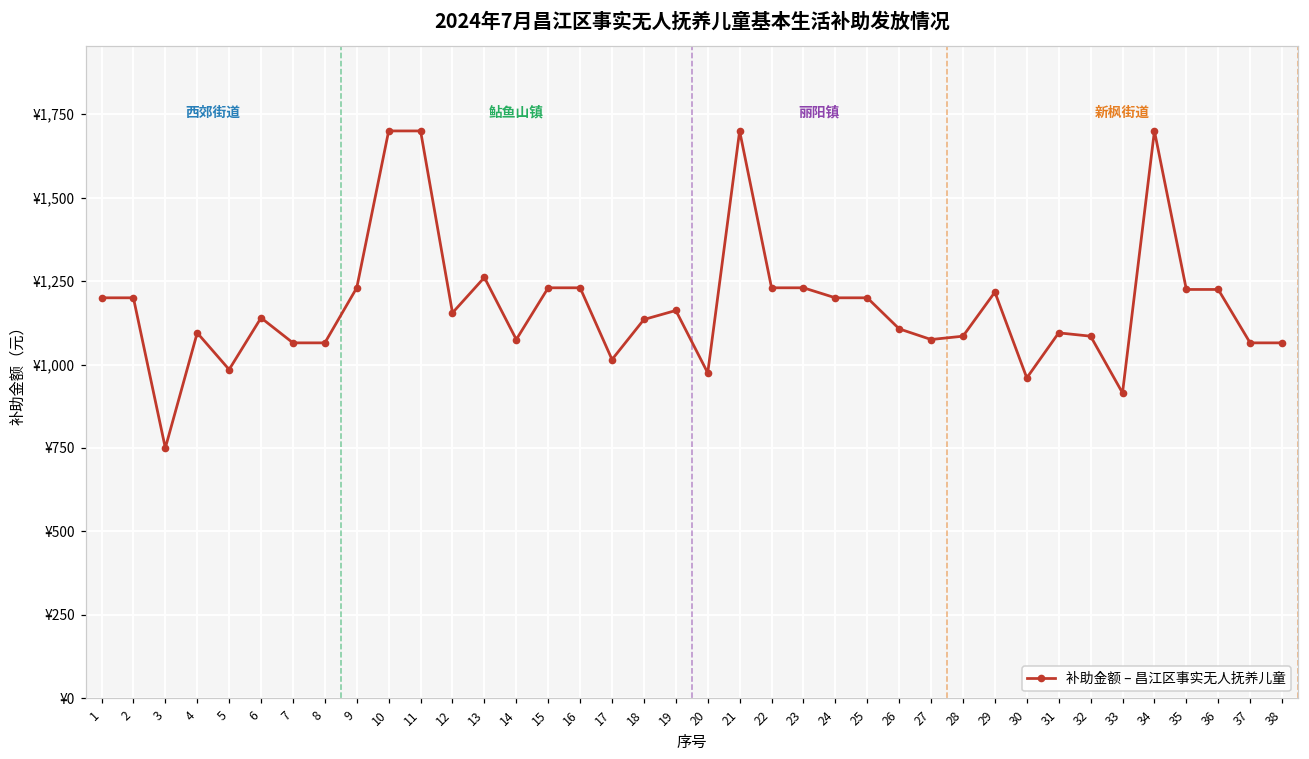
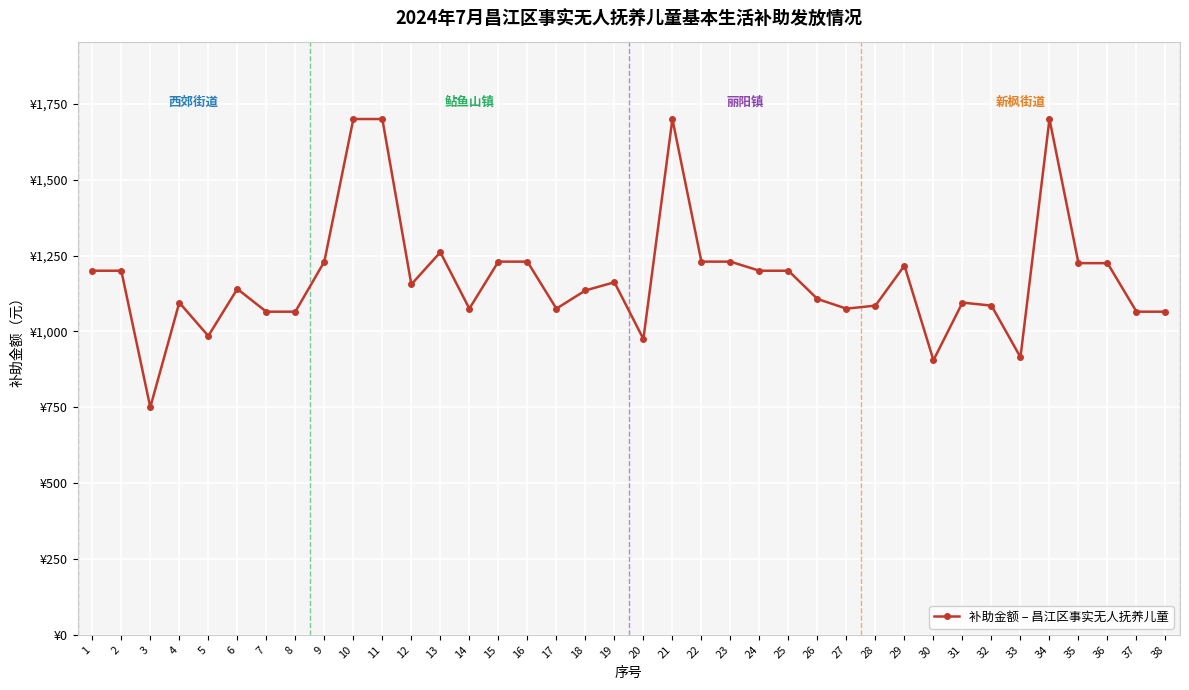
  {
    "1": "¥1,200",
    "2": "¥1,200",
    "3": "¥750",
    "4": "¥1,100",
    "5": "¥990",
    "6": "¥1,140",
    "7": "¥1,070",
    "8": "¥1,070",
    "9": "¥1,230",
    "10": "¥1,700",
    "11": "¥1,700",
    "12": "¥1,160",
    "13": "¥1,260",
    "14": "¥1,080",
    "15": "¥1,230",
    "16": "¥1,230",
-   "17": "¥1,020",
+   "17": "¥1,080",
    "18": "¥1,140",
    "19": "¥1,160",
    "20": "¥980",
    "21": "¥1,700",
    "22": "¥1,230",
    "23": "¥1,230",
    "24": "¥1,200",
    "25": "¥1,200",
    "26": "¥1,110",
    "27": "¥1,080",
    "28": "¥1,090",
    "29": "¥1,220",
-   "30": "¥960",
+   "30": "¥910",
    "31": "¥1,100",
    "32": "¥1,090",
    "33": "¥920",
    "34": "¥1,700",
    "35": "¥1,230",
    "36": "¥1,230",
    "37": "¥1,070",
    "38": "¥1,070"
  }
